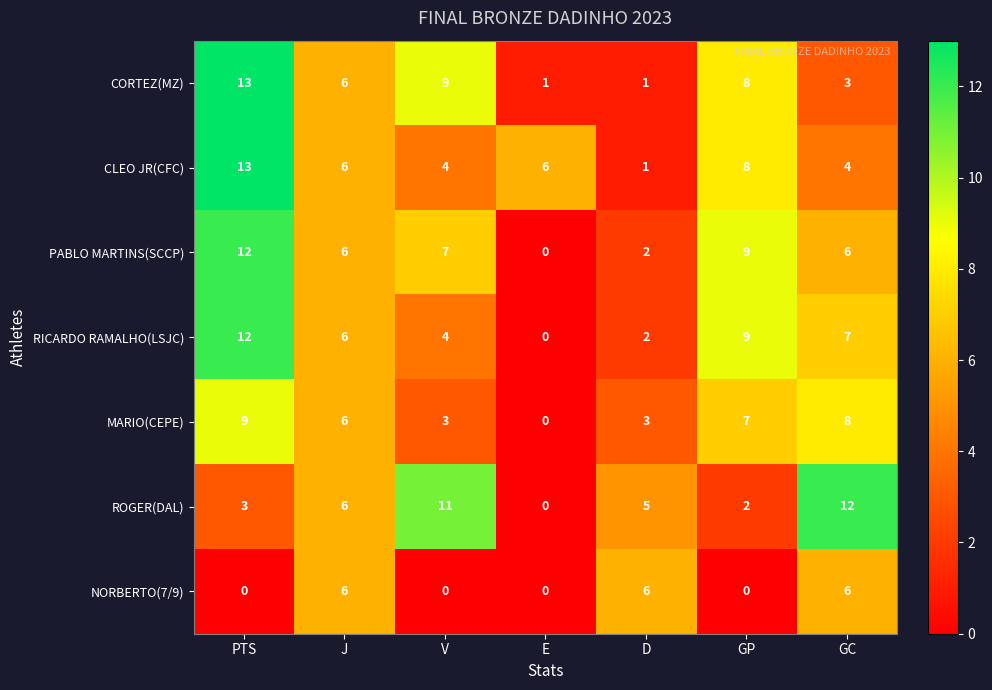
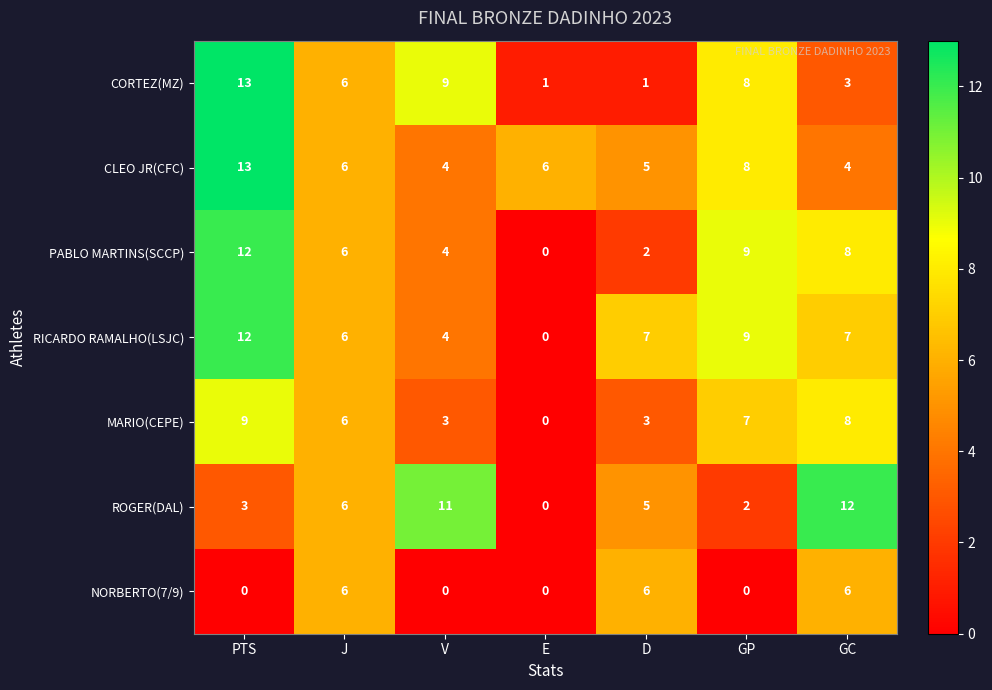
  {
    "CORTEZ(MZ)": {
      "PTS": 13,
      "J": 6,
      "V": 9,
      "E": 1,
      "D": 1,
      "GP": 8
    },
    "CLEO JR(CFC)": {
      "PTS": 13,
      "J": 6,
      "V": 4,
      "E": 6,
-     "D": 1,
+     "D": 5,
      "GP": 8,
      "GC": 4
    },
    "PABLO MARTINS(SCCP)": {
      "PTS": 12,
      "J": 6,
-     "V": 7,
+     "V": 4,
      "E": 0,
      "D": 2,
      "GP": 9,
-     "GC": 6
+     "GC": 8
    },
    "RICARDO RAMALHO(LSJC)": {
      "PTS": 12,
      "J": 6,
      "V": 4,
      "E": 0,
-     "D": 2,
+     "D": 7,
      "GP": 9,
      "GC": 7
    },
    "MARIO(CEPE)": {
      "PTS": 9,
      "J": 6,
      "V": 3,
      "E": 0,
      "D": 3,
      "GP": 7,
      "GC": 8
    },
    "ROGER(DAL)": {
      "PTS": 3,
      "J": 6,
      "V": 11,
      "E": 0,
      "D": 5,
      "GP": 2,
      "GC": 12
    },
    "NORBERTO(7/9)": {
      "PTS": 0,
      "J": 6,
      "V": 0,
      "E": 0,
      "D": 6,
      "GP": 0,
      "GC": 6
    }
  }
